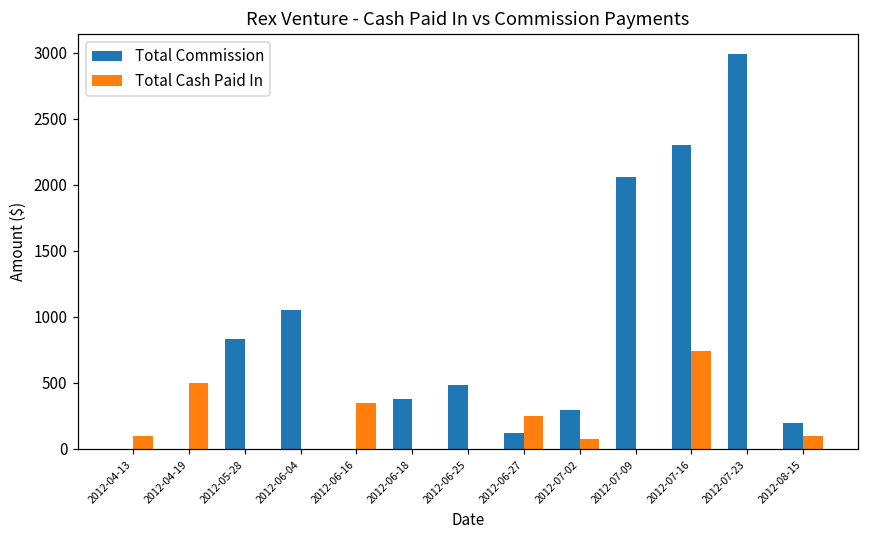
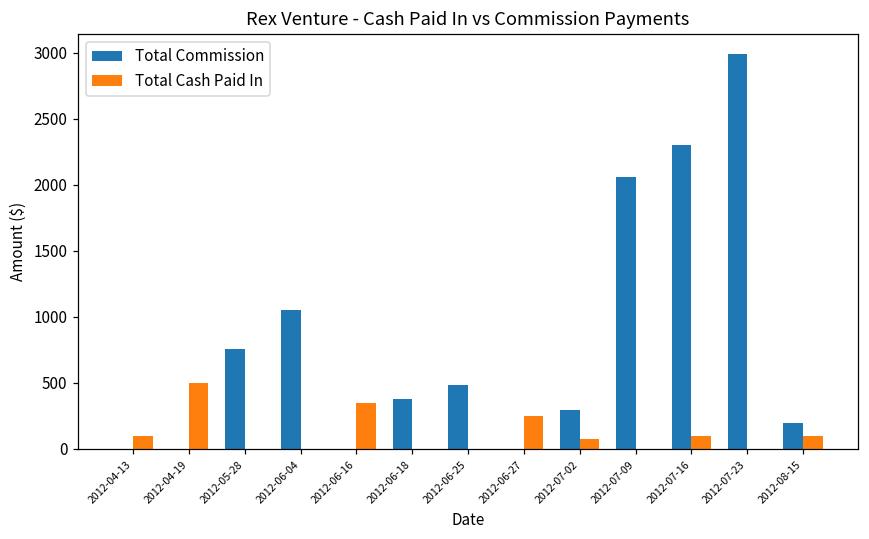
  {
    "Total Commission": {
      "2012-04-13": 0,
      "2012-04-19": 0,
-     "2012-05-28": 830,
+     "2012-05-28": 750,
      "2012-06-04": 1050,
      "2012-06-16": 0,
      "2012-06-18": 380,
      "2012-06-25": 480,
-     "2012-06-27": 120,
+     "2012-06-27": 0,
      "2012-07-02": 290,
      "2012-07-09": 2060,
      "2012-07-16": 2300,
      "2012-07-23": 2990,
      "2012-08-15": 200
    },
    "Total Cash Paid In": {
      "2012-04-13": 100,
      "2012-04-19": 500,
      "2012-05-28": 0,
      "2012-06-04": 0,
      "2012-06-16": 350,
      "2012-06-18": 0,
      "2012-06-25": 0,
      "2012-06-27": 250,
      "2012-07-02": 70,
      "2012-07-09": 0,
-     "2012-07-16": 740,
+     "2012-07-16": 100,
      "2012-07-23": 0,
      "2012-08-15": 100
    }
  }
